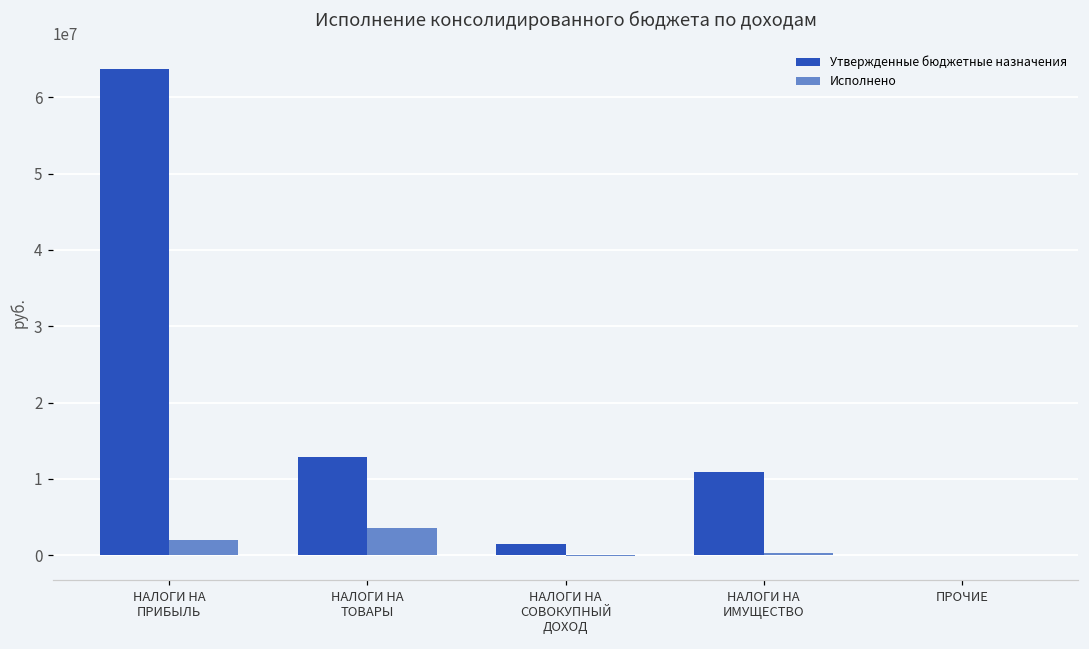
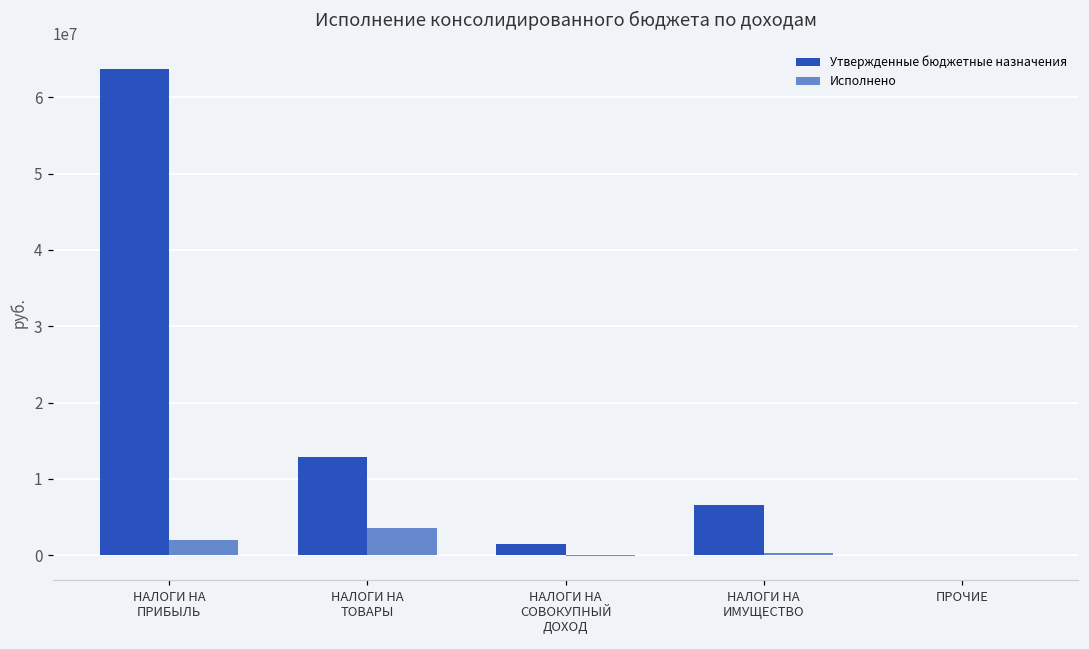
  {
    "Утвержденные бюджетные назначения": {
      "НАЛОГИ НА ПРИБЫЛЬ": 64000000,
      "НАЛОГИ НА ТОВАРЫ": 13000000,
      "НАЛОГИ НА СОВОКУПНЫЙ ДОХОД": 1000000,
-     "НАЛОГИ НА ИМУЩЕСТВО": 11000000,
+     "НАЛОГИ НА ИМУЩЕСТВО": 7000000,
      "ПРОЧИЕ": 0
    },
    "Исполнено": {
      "НАЛОГИ НА ПРИБЫЛЬ": 2000000,
      "НАЛОГИ НА ТОВАРЫ": 4000000,
      "ПРОЧИЕ": 0
    }
  }
